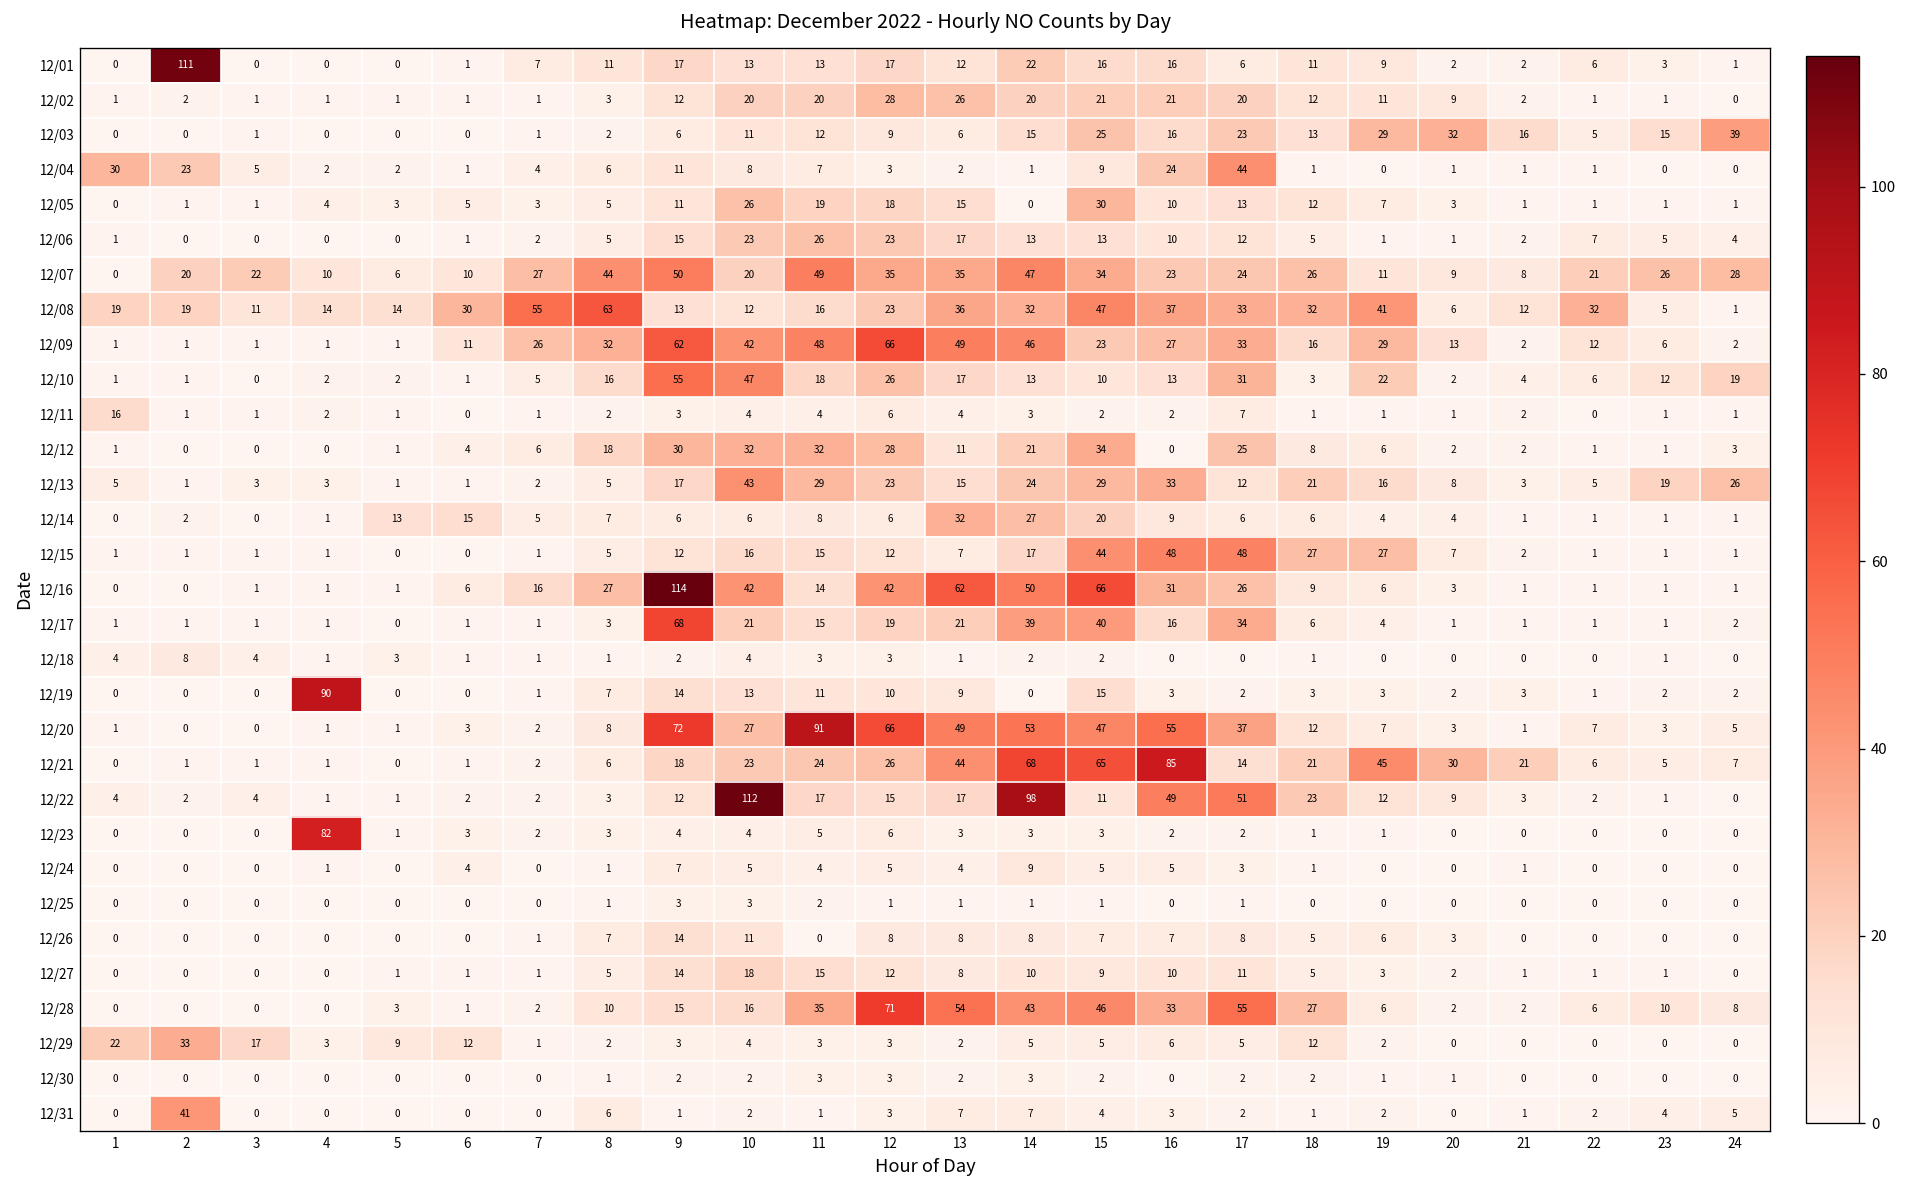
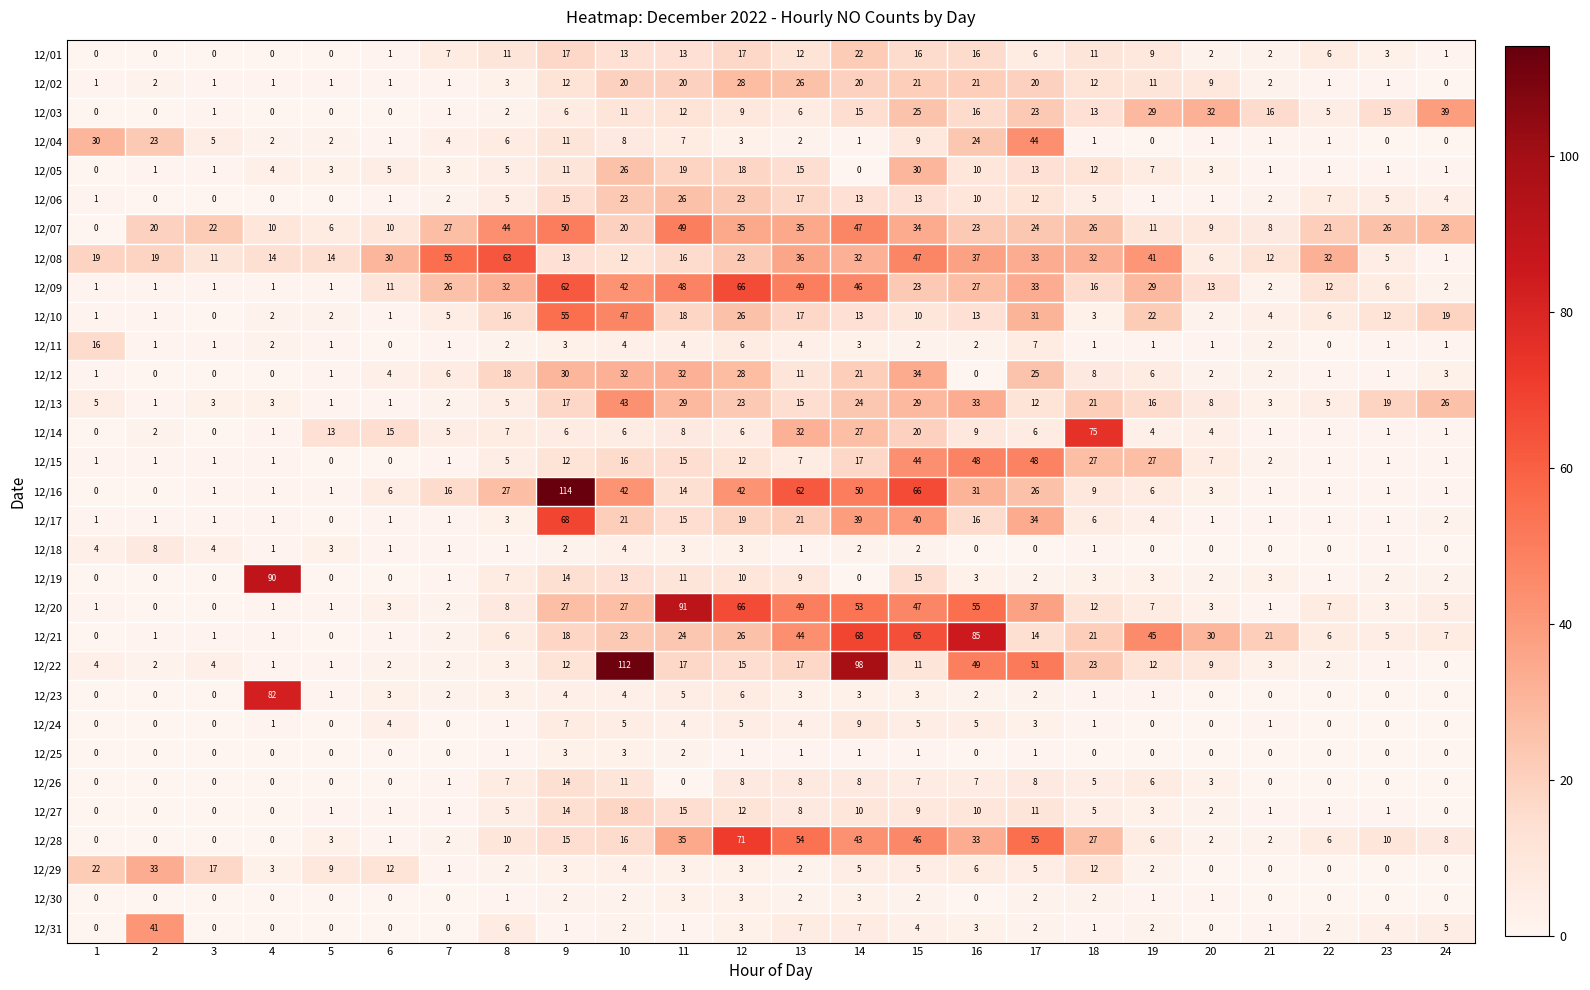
  {
    "12/01": {
      "1": 0,
-     "2": 111,
+     "2": 0,
      "3": 0,
      "4": 0,
      "5": 0,
      "6": 1,
      "7": 7,
      "8": 11,
      "9": 17,
      "10": 13,
      "11": 13,
      "12": 17,
      "13": 12,
      "14": 22,
      "15": 16,
      "16": 16,
      "17": 6,
      "18": 11,
      "19": 9,
      "20": 2,
      "21": 2,
      "22": 6,
      "23": 3,
      "24": 1
    },
    "12/14": {
      "1": 0,
      "2": 2,
      "3": 0,
      "4": 1,
      "5": 13,
      "6": 15,
      "7": 5,
      "8": 7,
      "9": 6,
      "10": 6,
      "11": 8,
      "12": 6,
      "13": 32,
      "14": 27,
      "15": 20,
      "16": 9,
      "17": 6,
-     "18": 6,
+     "18": 75,
      "19": 4,
      "20": 4,
      "21": 1,
      "22": 1,
      "23": 1,
      "24": 1
    },
    "12/20": {
      "1": 1,
      "2": 0,
      "3": 0,
      "4": 1,
      "5": 1,
      "6": 3,
      "7": 2,
      "8": 8,
-     "9": 72,
+     "9": 27,
      "10": 27,
      "11": 91,
      "12": 66,
      "13": 49,
      "14": 53,
      "15": 47,
      "16": 55,
      "17": 37,
      "18": 12,
      "19": 7,
      "20": 3,
      "21": 1,
      "22": 7,
      "23": 3,
      "24": 5
    }
  }
